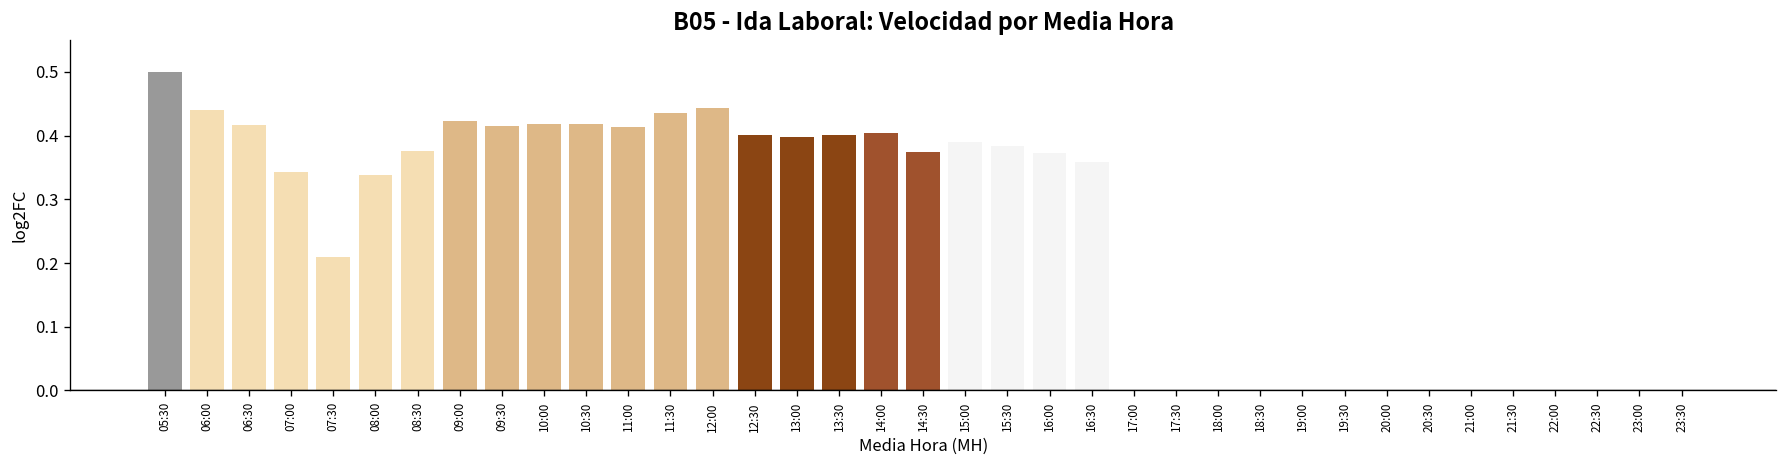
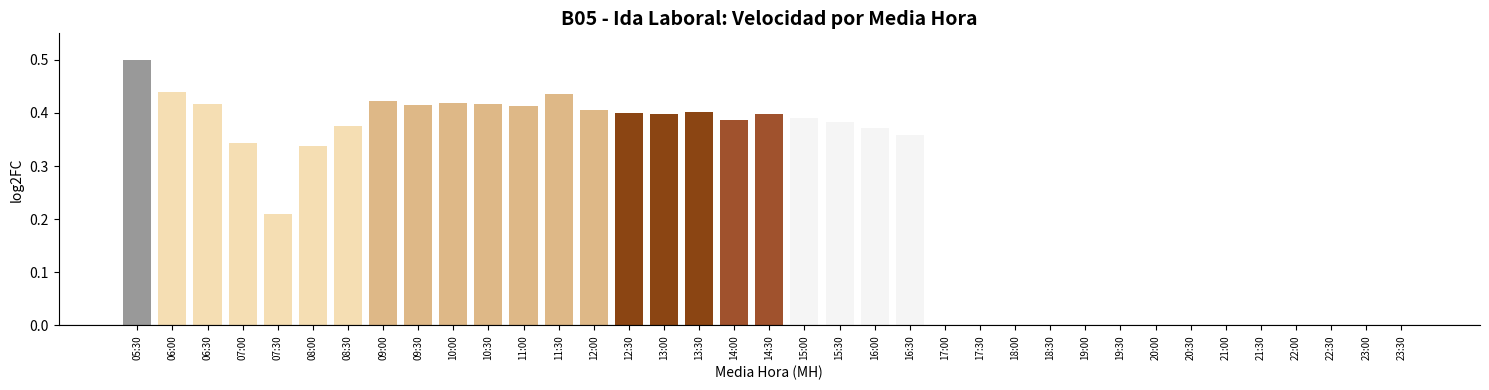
  {
    "05:30": 0.50,
    "06:00": 0.44,
    "06:30": 0.42,
    "07:00": 0.34,
    "07:30": 0.21,
    "08:00": 0.34,
    "08:30": 0.38,
    "09:00": 0.42,
    "09:30": 0.41,
    "10:00": 0.42,
    "10:30": 0.42,
    "11:00": 0.41,
    "11:30": 0.44,
-   "12:00": 0.44,
+   "12:00": 0.41,
    "12:30": 0.40,
    "13:00": 0.40,
    "13:30": 0.40,
-   "14:00": 0.40,
-   "14:30": 0.37,
+   "14:00": 0.39,
+   "14:30": 0.40,
    "15:00": 0.39,
    "15:30": 0.38,
    "16:00": 0.37,
    "16:30": 0.36,
    "17:00": 0.00,
    "17:30": 0.00,
    "18:00": 0.00,
    "18:30": 0.00,
    "19:00": 0.00,
    "19:30": 0.00,
    "20:00": 0.00,
    "20:30": 0.00,
    "21:00": 0.00,
    "21:30": 0.00,
    "22:00": 0.00,
    "22:30": 0.00,
    "23:00": 0.00,
    "23:30": 0.00
  }
